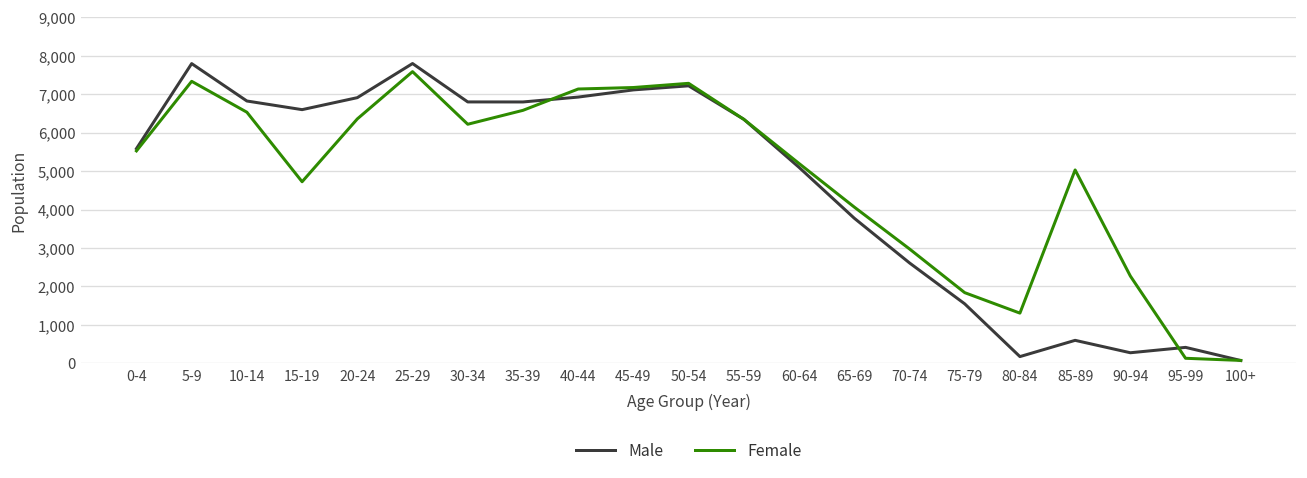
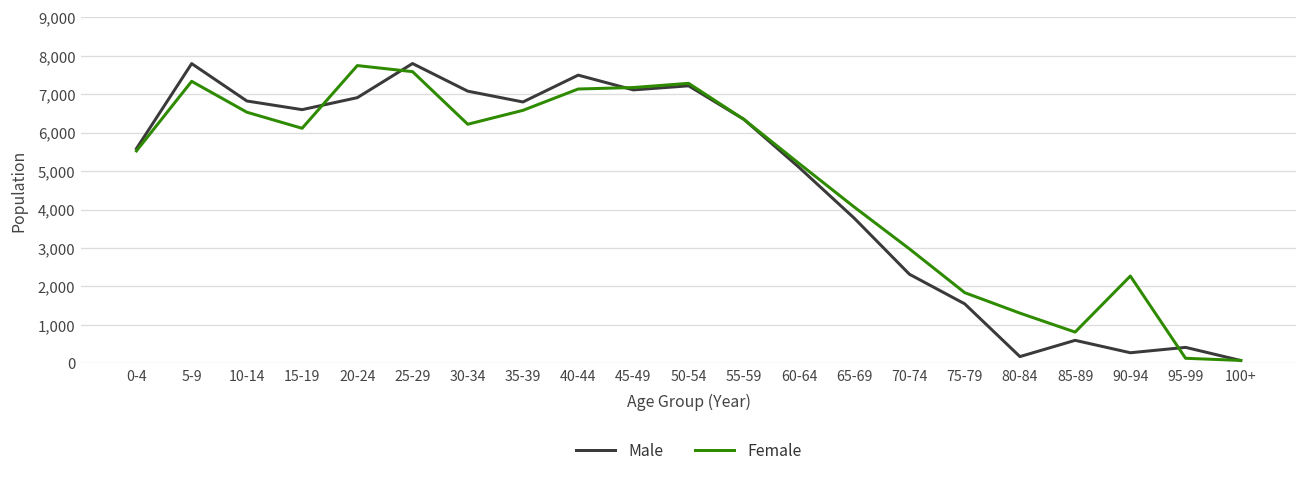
  {
    "Male": {
      "5-9": "7,800",
      "10-14": "6,800",
      "15-19": "6,600",
      "20-24": "6,900",
      "25-29": "7,800",
-     "30-34": "6,800",
+     "30-34": "7,100",
      "35-39": "6,800",
-     "40-44": "6,900",
+     "40-44": "7,500",
      "60-64": "5,100",
      "65-69": "3,800",
-     "70-74": "2,600",
+     "70-74": "2,300",
      "75-79": "1,500",
      "80-84": "200",
      "85-89": "600",
      "90-94": "300",
      "95-99": "400"
    },
    "Female": {
      "5-9": "7,300",
      "10-14": "6,500",
-     "15-19": "4,700",
-     "20-24": "6,400",
+     "15-19": "6,100",
+     "20-24": "7,700",
      "25-29": "7,600",
      "30-34": "6,200",
      "35-39": "6,600",
      "40-44": "7,100",
      "60-64": "5,200",
      "65-69": "4,100",
      "70-74": "3,000",
      "75-79": "1,800",
      "80-84": "1,300",
-     "85-89": "5,000",
+     "85-89": "800",
      "90-94": "2,300",
      "95-99": "100"
    }
  }
